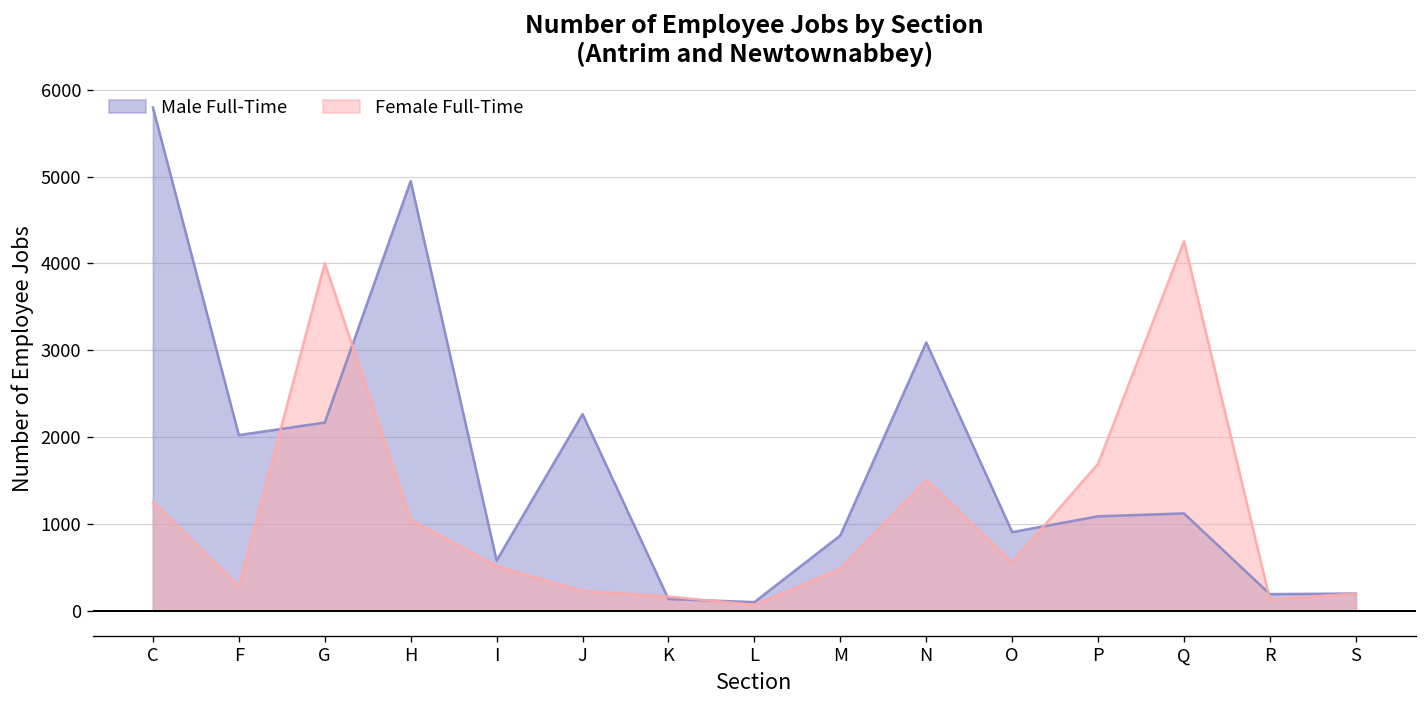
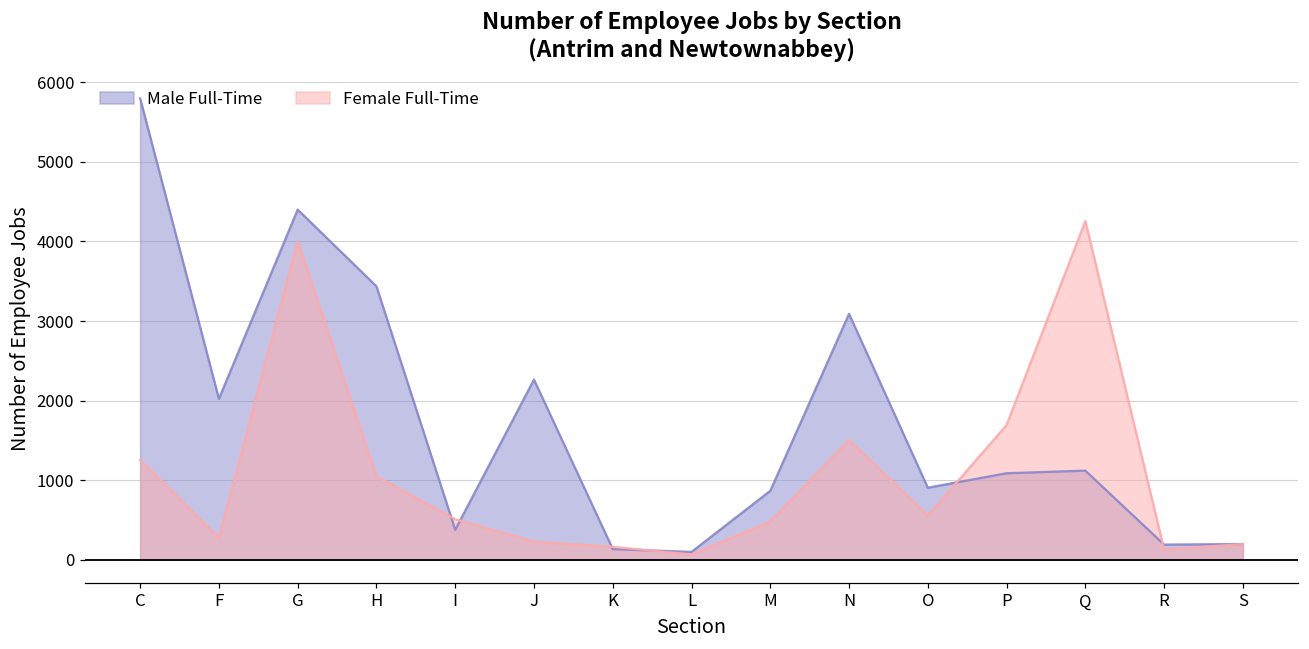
  {
    "Male Full-Time": {
      "C": 5800,
      "F": 2000,
-     "G": 2200,
-     "H": 5000,
-     "I": 600,
+     "G": 4400,
+     "H": 3400,
+     "I": 400,
      "J": 2300,
      "M": 900,
      "N": 3100,
      "O": 900,
      "P": 1100,
      "Q": 1100,
      "R": 200
    },
    "Female Full-Time": {
      "C": 1300,
      "F": 300,
      "G": 4000,
      "H": 1000,
      "I": 500,
      "J": 200,
      "M": 500,
      "N": 1500,
      "O": 600,
      "P": 1700,
      "Q": 4300,
      "R": 100
    }
  }
